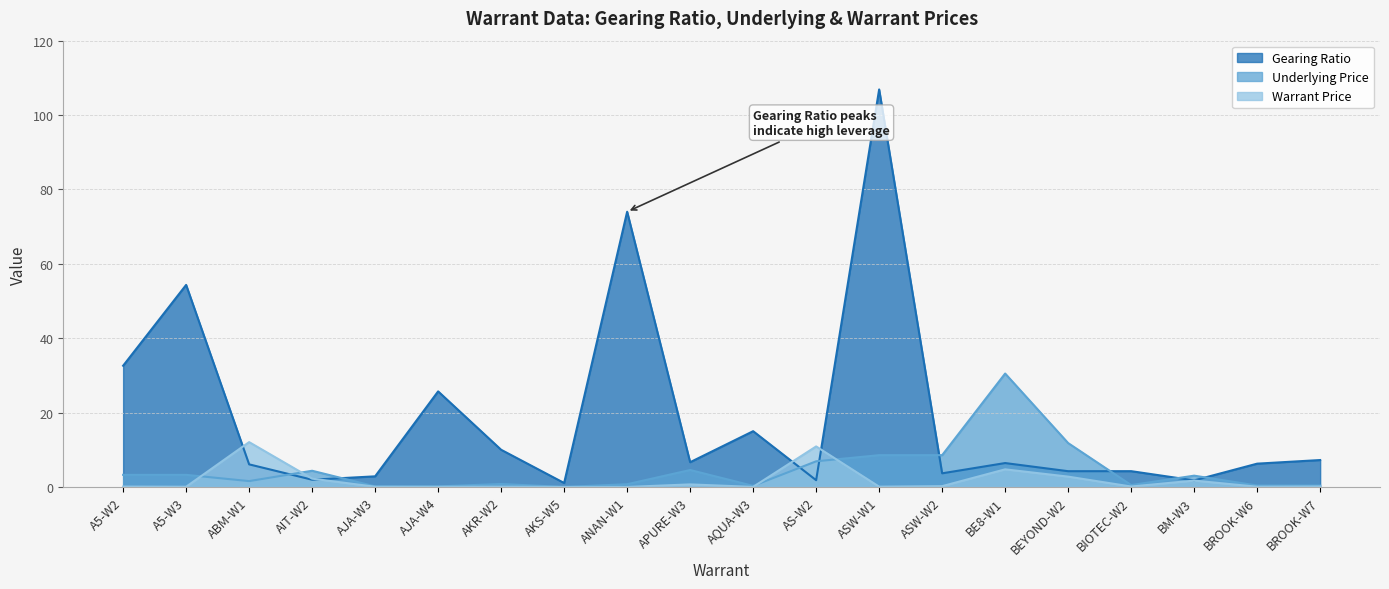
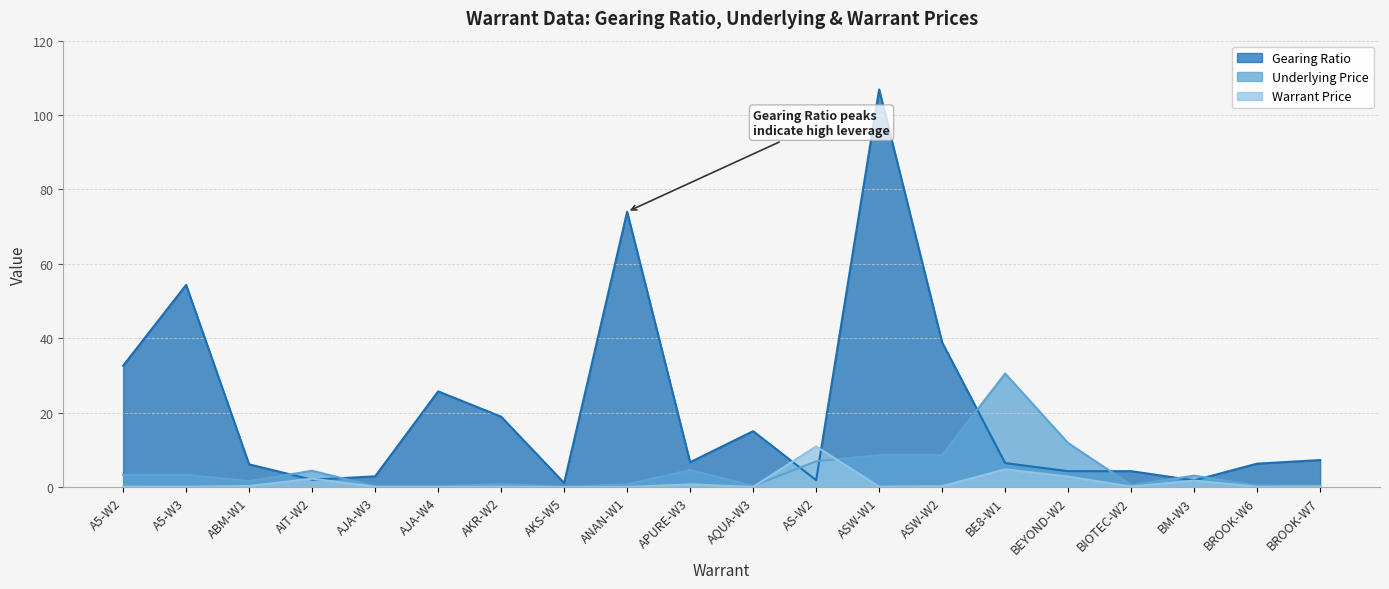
  {
    "Gearing Ratio": {
      "A5-W2": 33,
      "A5-W3": 54,
      "ABM-W1": 6,
      "AJA-W3": 3,
      "AJA-W4": 26,
-     "AKR-W2": 10,
+     "AKR-W2": 19,
      "AKS-W5": 1,
      "ANAN-W1": 74,
      "APURE-W3": 7,
      "AQUA-W3": 15,
      "AS-W2": 2,
      "ASW-W1": 107,
-     "ASW-W2": 4,
+     "ASW-W2": 39,
      "BE8-W1": 6,
      "BEYOND-W2": 4,
      "BIOTEC-W2": 4,
      "BROOK-W6": 6,
      "BROOK-W7": 7
    },
    "Underlying Price": {
      "A5-W2": 3,
      "A5-W3": 3,
      "ABM-W1": 2,
      "AIT-W2": 4,
      "AKR-W2": 1,
      "ANAN-W1": 1,
      "APURE-W3": 5,
      "AS-W2": 7,
      "ASW-W1": 9,
      "ASW-W2": 9,
      "BE8-W1": 31,
      "BEYOND-W2": 12,
      "BM-W3": 3
    },
    "Warrant Price": {
      "A5-W2": 0,
      "A5-W3": 0,
-     "ABM-W1": 12,
+     "ABM-W1": 0,
      "AKR-W2": 0,
      "ANAN-W1": 0,
      "APURE-W3": 1,
      "AS-W2": 11,
      "ASW-W1": 0,
      "ASW-W2": 0,
      "BE8-W1": 5,
      "BEYOND-W2": 3
    }
  }
